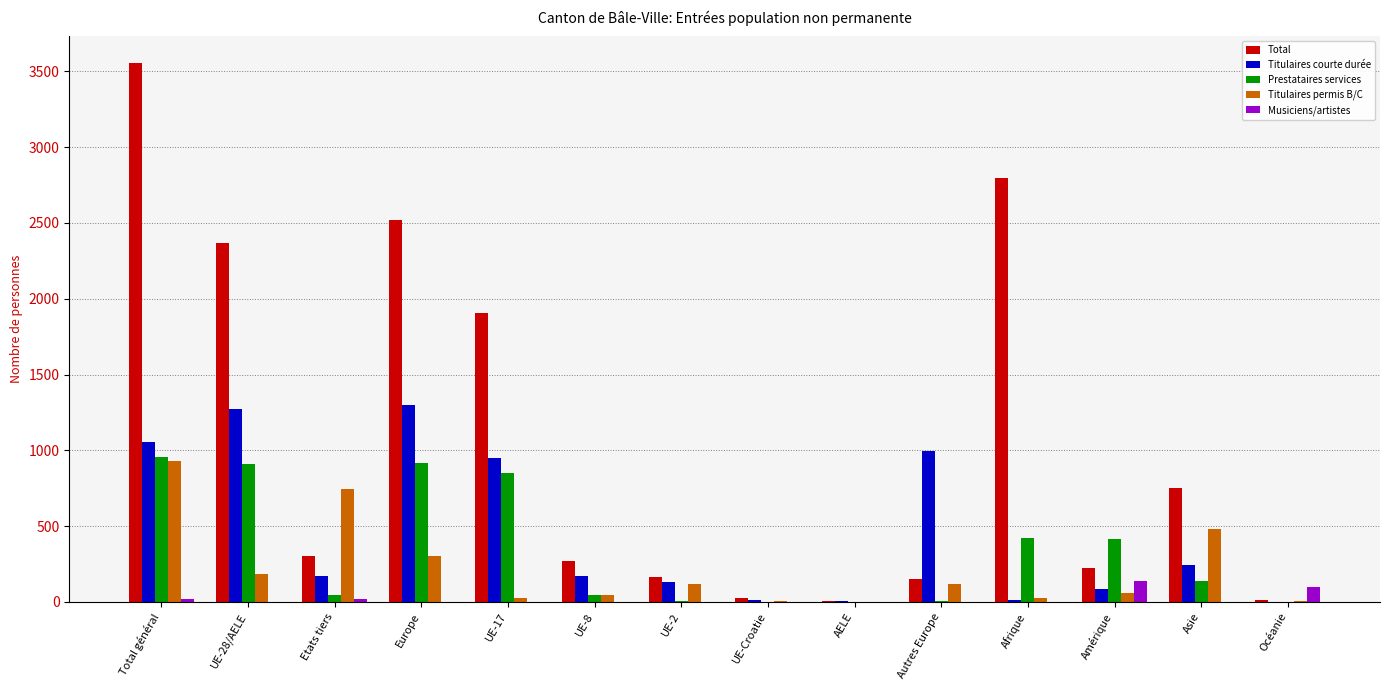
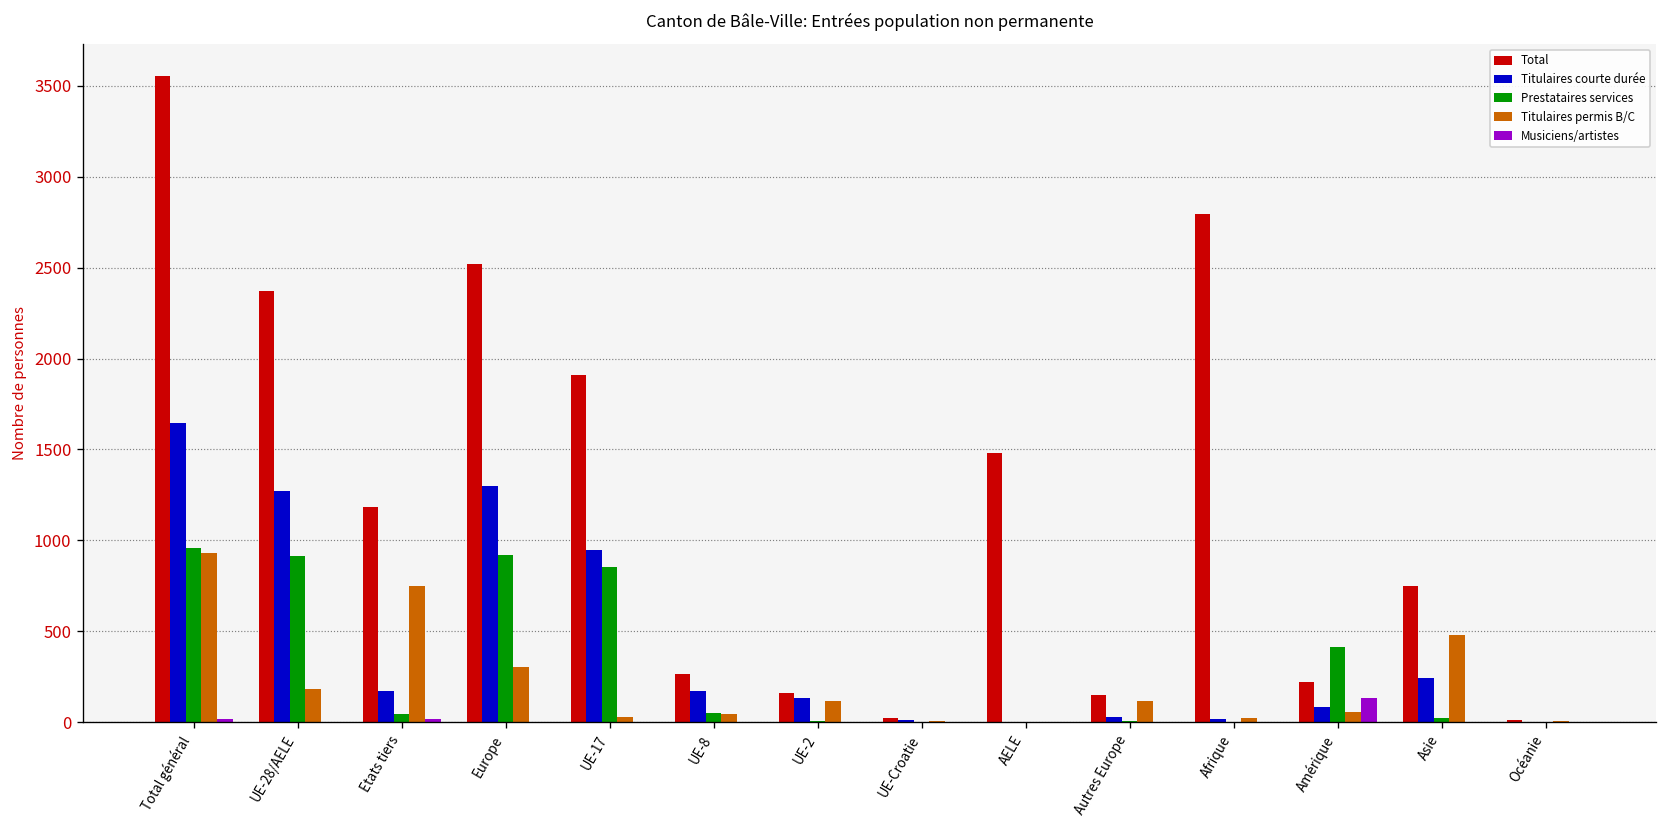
  {
    "Total": {
      "Total général": 3550,
      "UE-28/AELE": 2370,
-     "Etats tiers": 300,
+     "Etats tiers": 1180,
      "Europe": 2520,
      "UE-17": 1910,
      "UE-8": 270,
      "UE-2": 160,
      "UE-Croatie": 20,
-     "AELE": 10,
+     "AELE": 1480,
      "Autres Europe": 150,
      "Afrique": 2800,
      "Amérique": 220,
      "Asie": 750
    },
    "Titulaires courte durée": {
-     "Total général": 1060,
+     "Total général": 1640,
      "UE-28/AELE": 1270,
      "Etats tiers": 170,
      "Europe": 1300,
      "UE-17": 950,
      "UE-8": 170,
      "UE-2": 130,
-     "Autres Europe": 1000,
+     "Autres Europe": 30,
      "Amérique": 80,
      "Asie": 240
    },
    "Prestataires services": {
      "Total général": 960,
      "UE-28/AELE": 910,
      "Etats tiers": 50,
      "Europe": 920,
      "UE-17": 850,
      "UE-8": 50,
-     "Afrique": 420,
+     "Afrique": 0,
      "Amérique": 410,
-     "Asie": 140
+     "Asie": 20
    },
    "Titulaires permis B/C": {
      "Total général": 930,
      "UE-28/AELE": 190,
      "Etats tiers": 750,
      "Europe": 300,
      "UE-17": 30,
      "UE-8": 50,
      "UE-2": 120,
      "AELE": 0,
      "Autres Europe": 120,
      "Afrique": 30,
      "Amérique": 60,
      "Asie": 480
    },
    "Musiciens/artistes": {
      "Total général": 20,
      "UE-28/AELE": 0,
      "Etats tiers": 20,
      "UE-17": 0,
      "UE-8": 0,
      "UE-2": 0,
      "UE-Croatie": 0,
      "AELE": 0,
      "Amérique": 140,
-     "Océanie": 100
+     "Océanie": 0
    }
  }
